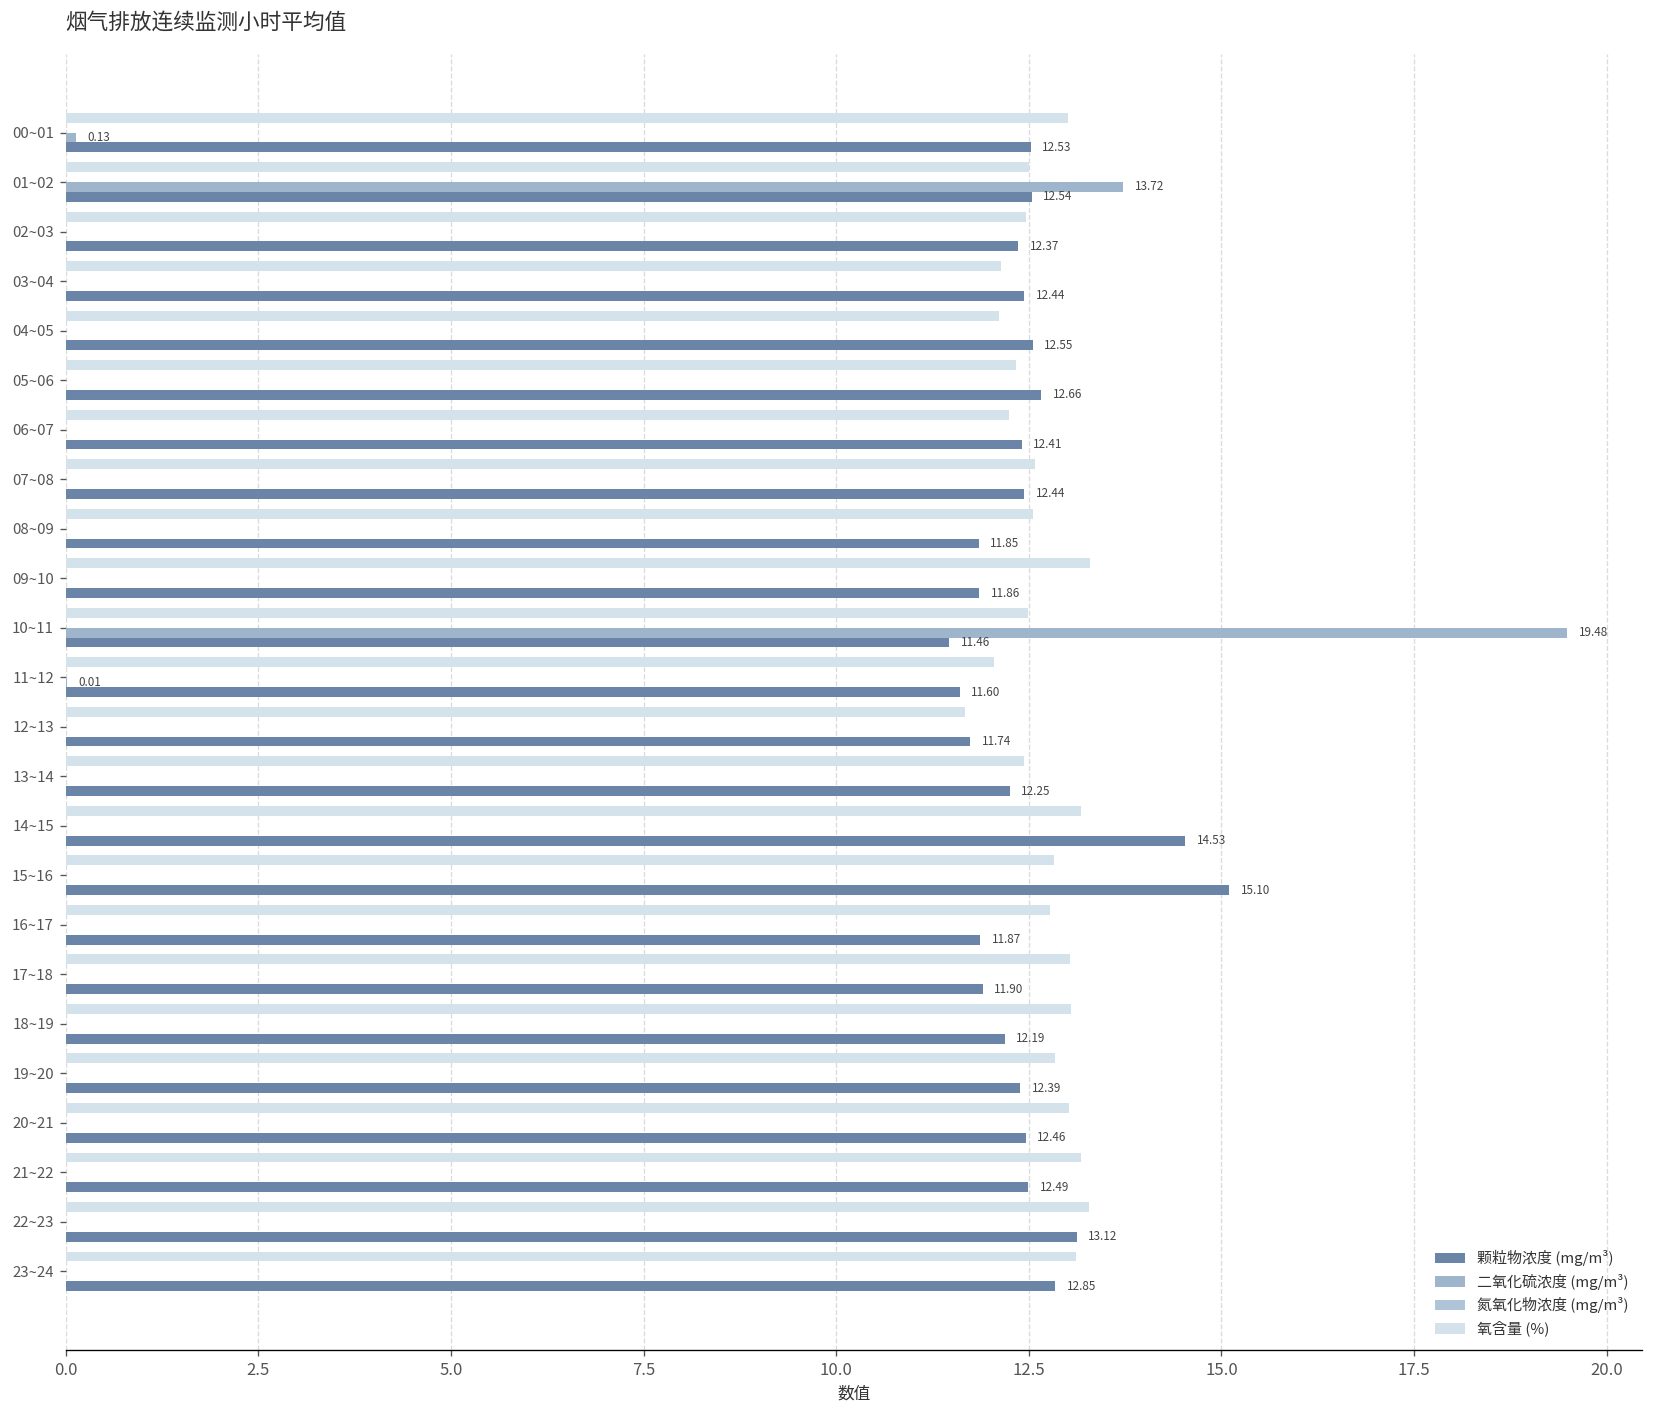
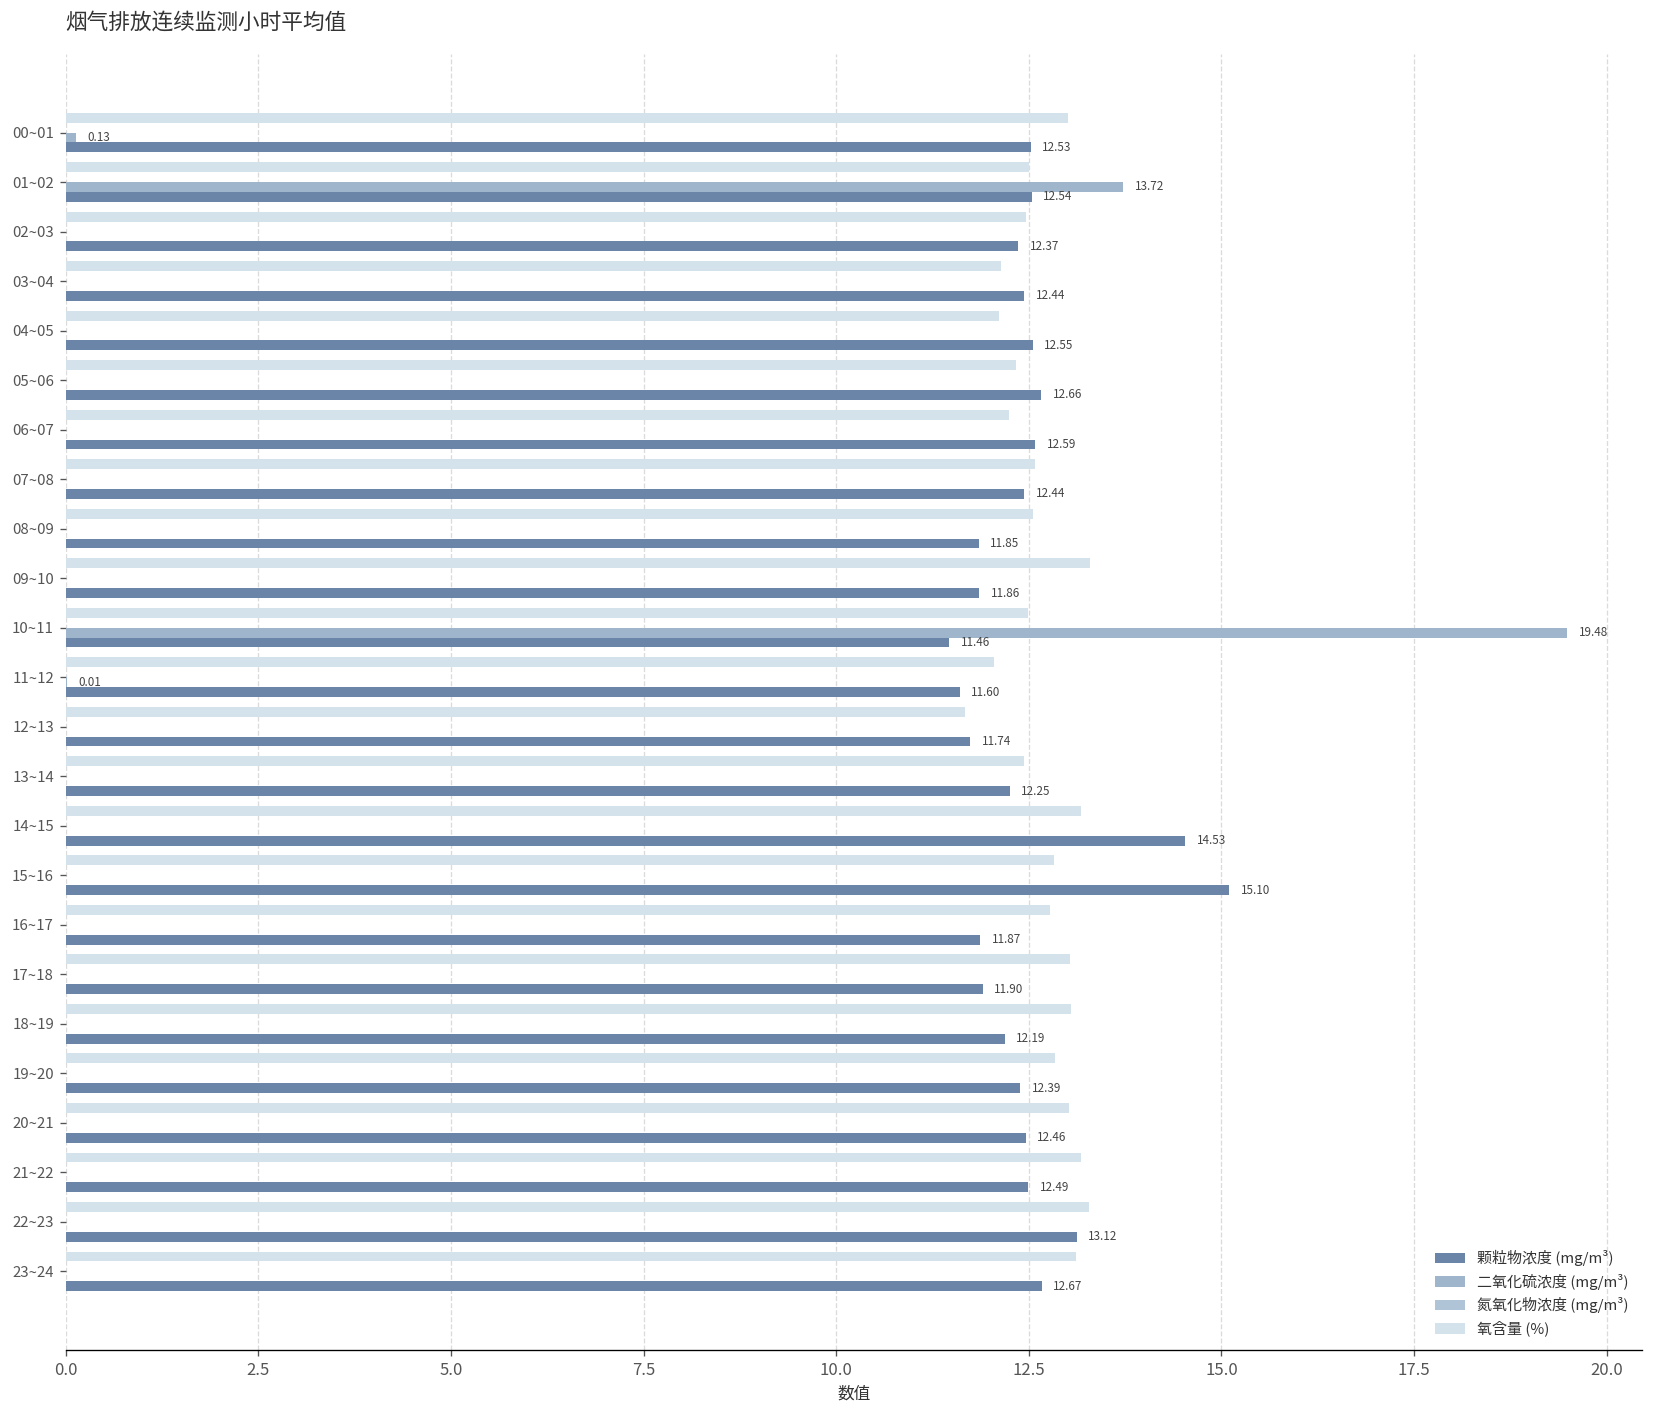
  {
    "颗粒物浓度 (mg/m³)": {
      "00~01": 12.53,
      "01~02": 12.54,
      "02~03": 12.37,
      "03~04": 12.44,
      "04~05": 12.55,
      "05~06": 12.66,
-     "06~07": 12.41,
+     "06~07": 12.59,
      "07~08": 12.44,
      "08~09": 11.85,
      "09~10": 11.86,
      "10~11": 11.46,
      "11~12": 11.60,
      "12~13": 11.74,
      "13~14": 12.25,
      "14~15": 14.53,
      "15~16": 15.10,
      "16~17": 11.87,
      "17~18": 11.90,
      "18~19": 12.19,
      "19~20": 12.39,
      "20~21": 12.46,
      "21~22": 12.49,
      "22~23": 13.12,
-     "23~24": 12.85
+     "23~24": 12.67
    }
  }
